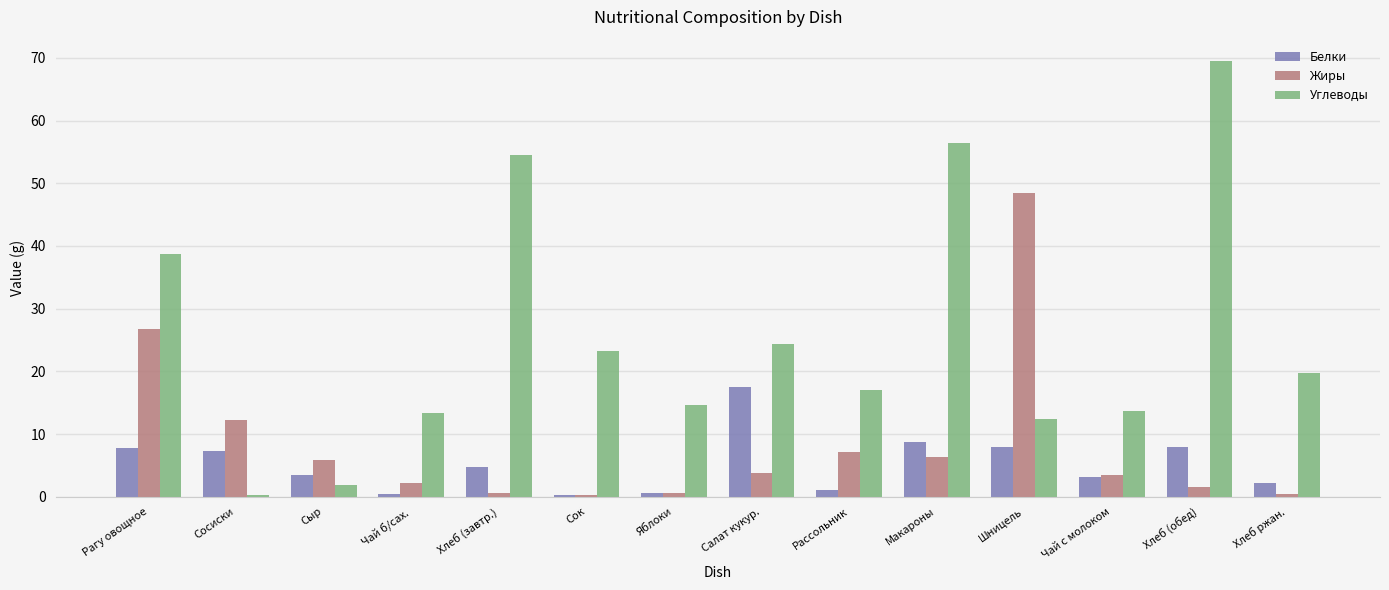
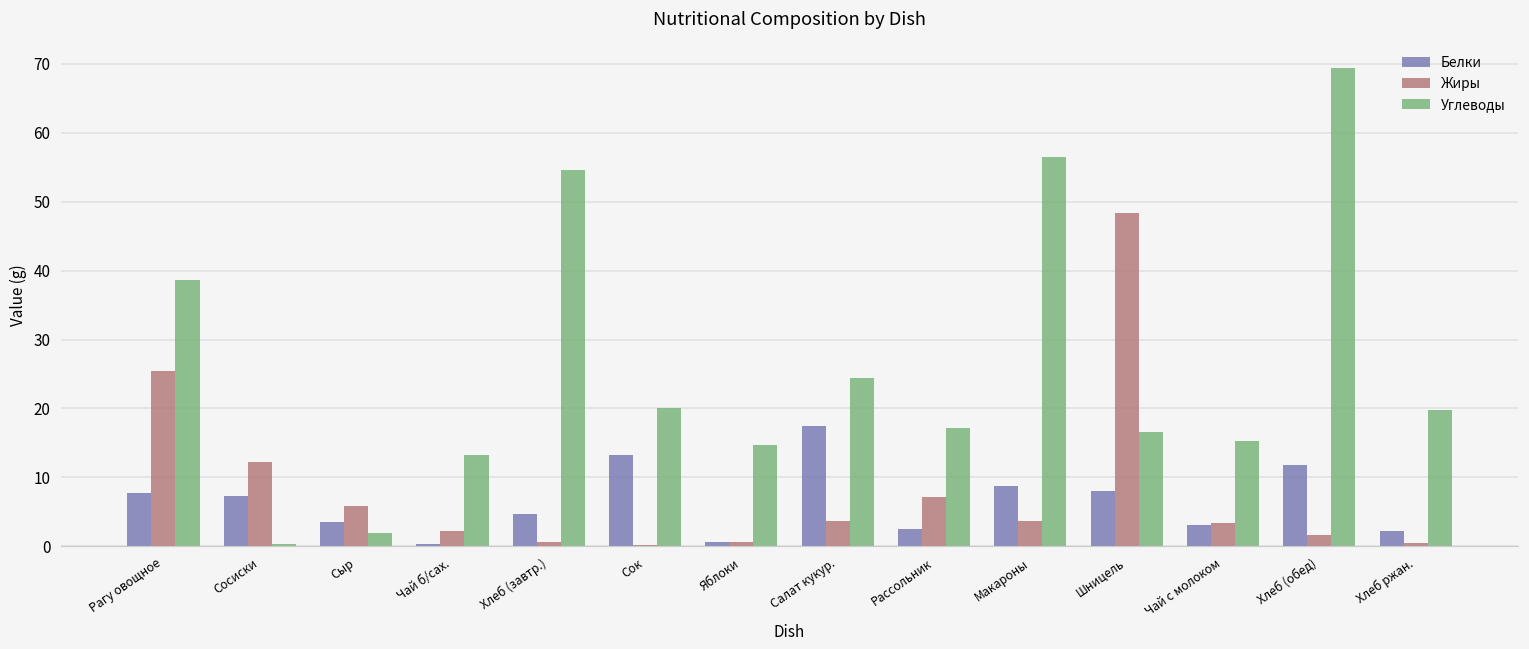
  {
    "Белки": {
      "Рагу овощное": 8,
      "Сосиски": 7,
      "Сыр": 4,
      "Чай б/сах.": 0,
      "Хлеб (завтр.)": 5,
-     "Сок": 0,
+     "Сок": 13,
      "Яблоки": 1,
      "Салат кукур.": 17,
-     "Рассольник": 1,
+     "Рассольник": 2,
      "Макароны": 9,
      "Шницель": 8,
      "Чай с молоком": 3,
-     "Хлеб (обед)": 8,
+     "Хлеб (обед)": 12,
      "Хлеб ржан.": 2
    },
    "Жиры": {
-     "Рагу овощное": 27,
+     "Рагу овощное": 25,
      "Сосиски": 12,
      "Сыр": 6,
      "Чай б/сах.": 2,
      "Хлеб (завтр.)": 1,
      "Яблоки": 1,
      "Салат кукур.": 4,
      "Рассольник": 7,
-     "Макароны": 6,
+     "Макароны": 4,
      "Шницель": 48,
      "Чай с молоком": 3,
      "Хлеб (обед)": 2,
      "Хлеб ржан.": 0
    },
    "Углеводы": {
      "Рагу овощное": 39,
      "Сыр": 2,
      "Чай б/сах.": 13,
      "Хлеб (завтр.)": 55,
-     "Сок": 23,
+     "Сок": 20,
      "Яблоки": 15,
      "Салат кукур.": 24,
      "Рассольник": 17,
      "Макароны": 56,
-     "Шницель": 12,
-     "Чай с молоком": 14,
+     "Шницель": 17,
+     "Чай с молоком": 15,
      "Хлеб (обед)": 69,
      "Хлеб ржан.": 20
    }
  }
